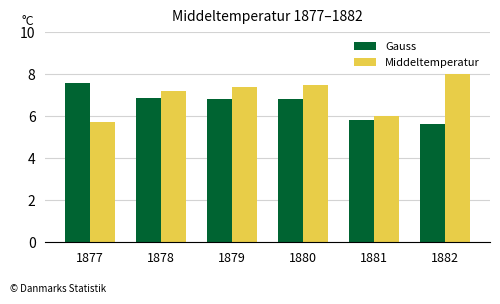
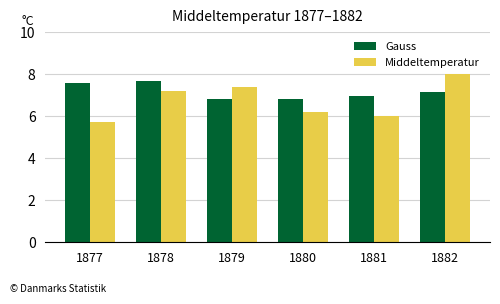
  {
    "Gauss": {
      "1877": 7.6,
-     "1878": 6.9,
+     "1878": 7.7,
      "1879": 6.8,
      "1880": 6.8,
-     "1881": 5.8,
-     "1882": 5.6
+     "1881": 7.0,
+     "1882": 7.1
    },
    "Middeltemperatur": {
      "1877": 5.7,
      "1878": 7.2,
      "1879": 7.4,
-     "1880": 7.5,
+     "1880": 6.2,
      "1881": 6.0,
      "1882": 8.0
    }
  }
